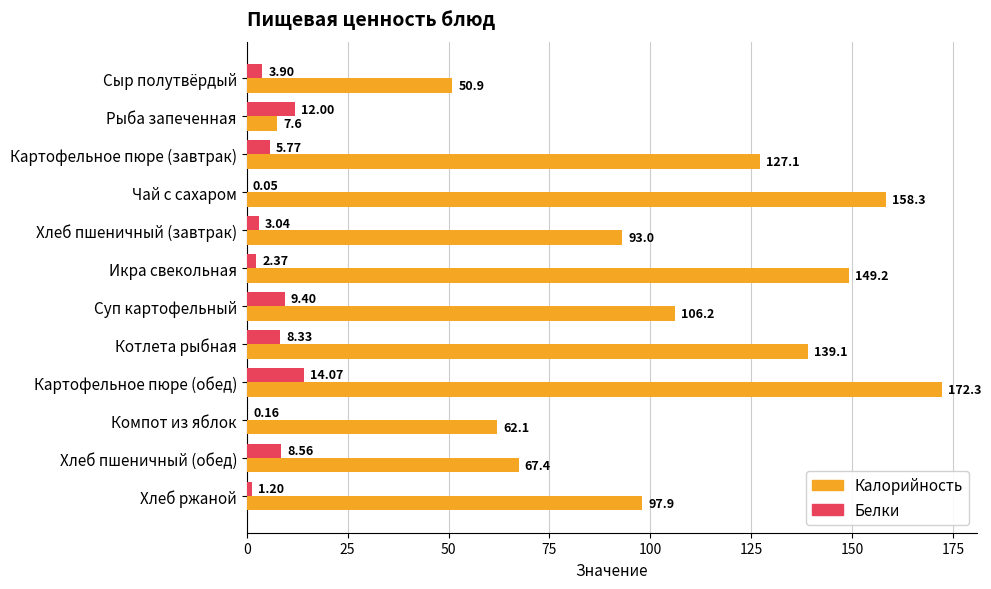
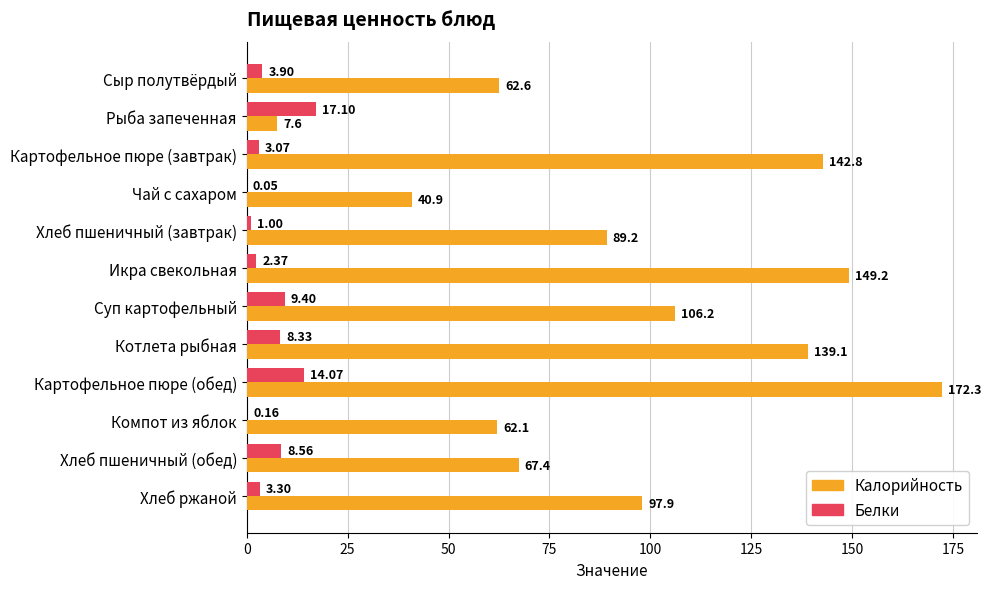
  {
    "Калорийность": {
-     "Сыр полутвёрдый": 50.9,
+     "Сыр полутвёрдый": 62.6,
      "Рыба запеченная": 7.6,
-     "Картофельное пюре (завтрак)": 127.1,
-     "Чай с сахаром": 158.3,
-     "Хлеб пшеничный (завтрак)": 93.0,
+     "Картофельное пюре (завтрак)": 142.8,
+     "Чай с сахаром": 40.9,
+     "Хлеб пшеничный (завтрак)": 89.2,
      "Икра свекольная": 149.2,
      "Суп картофельный": 106.2,
      "Котлета рыбная": 139.1,
      "Картофельное пюре (обед)": 172.3,
      "Компот из яблок": 62.1,
      "Хлеб пшеничный (обед)": 67.4,
      "Хлеб ржаной": 97.9
    },
    "Белки": {
      "Сыр полутвёрдый": 3.90,
-     "Рыба запеченная": 12.00,
-     "Картофельное пюре (завтрак)": 5.77,
+     "Рыба запеченная": 17.10,
+     "Картофельное пюре (завтрак)": 3.07,
      "Чай с сахаром": 0.05,
-     "Хлеб пшеничный (завтрак)": 3.04,
+     "Хлеб пшеничный (завтрак)": 1.00,
      "Икра свекольная": 2.37,
      "Суп картофельный": 9.40,
      "Котлета рыбная": 8.33,
      "Картофельное пюре (обед)": 14.07,
      "Компот из яблок": 0.16,
      "Хлеб пшеничный (обед)": 8.56,
-     "Хлеб ржаной": 1.20
+     "Хлеб ржаной": 3.30
    }
  }
